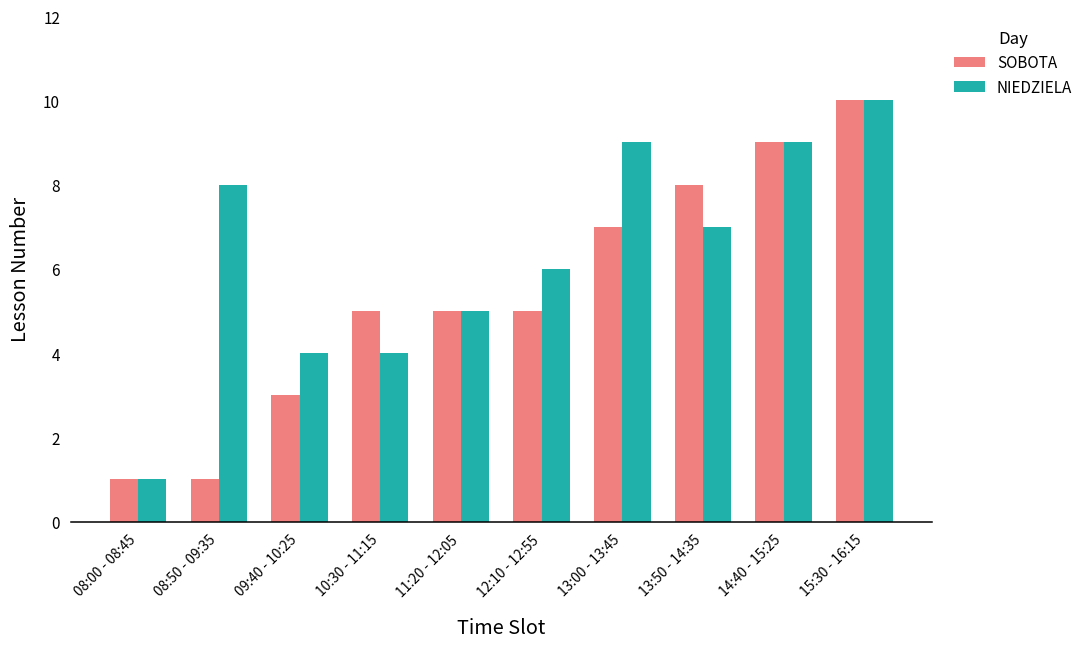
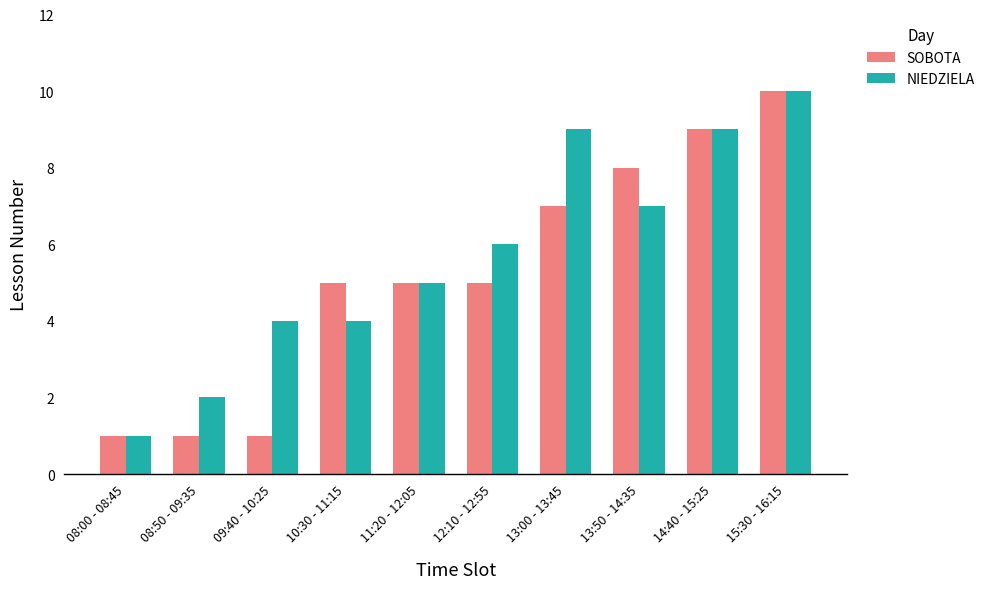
  {
    "SOBOTA": {
      "08:00 - 08:45": 1,
      "08:50 - 09:35": 1,
-     "09:40 - 10:25": 3,
+     "09:40 - 10:25": 1,
      "10:30 - 11:15": 5,
      "11:20 - 12:05": 5,
      "12:10 - 12:55": 5,
      "13:00 - 13:45": 7,
      "13:50 - 14:35": 8,
      "14:40 - 15:25": 9,
      "15:30 - 16:15": 10
    },
    "NIEDZIELA": {
      "08:00 - 08:45": 1,
-     "08:50 - 09:35": 8,
+     "08:50 - 09:35": 2,
      "09:40 - 10:25": 4,
      "10:30 - 11:15": 4,
      "11:20 - 12:05": 5,
      "12:10 - 12:55": 6,
      "13:00 - 13:45": 9,
      "13:50 - 14:35": 7,
      "14:40 - 15:25": 9,
      "15:30 - 16:15": 10
    }
  }
